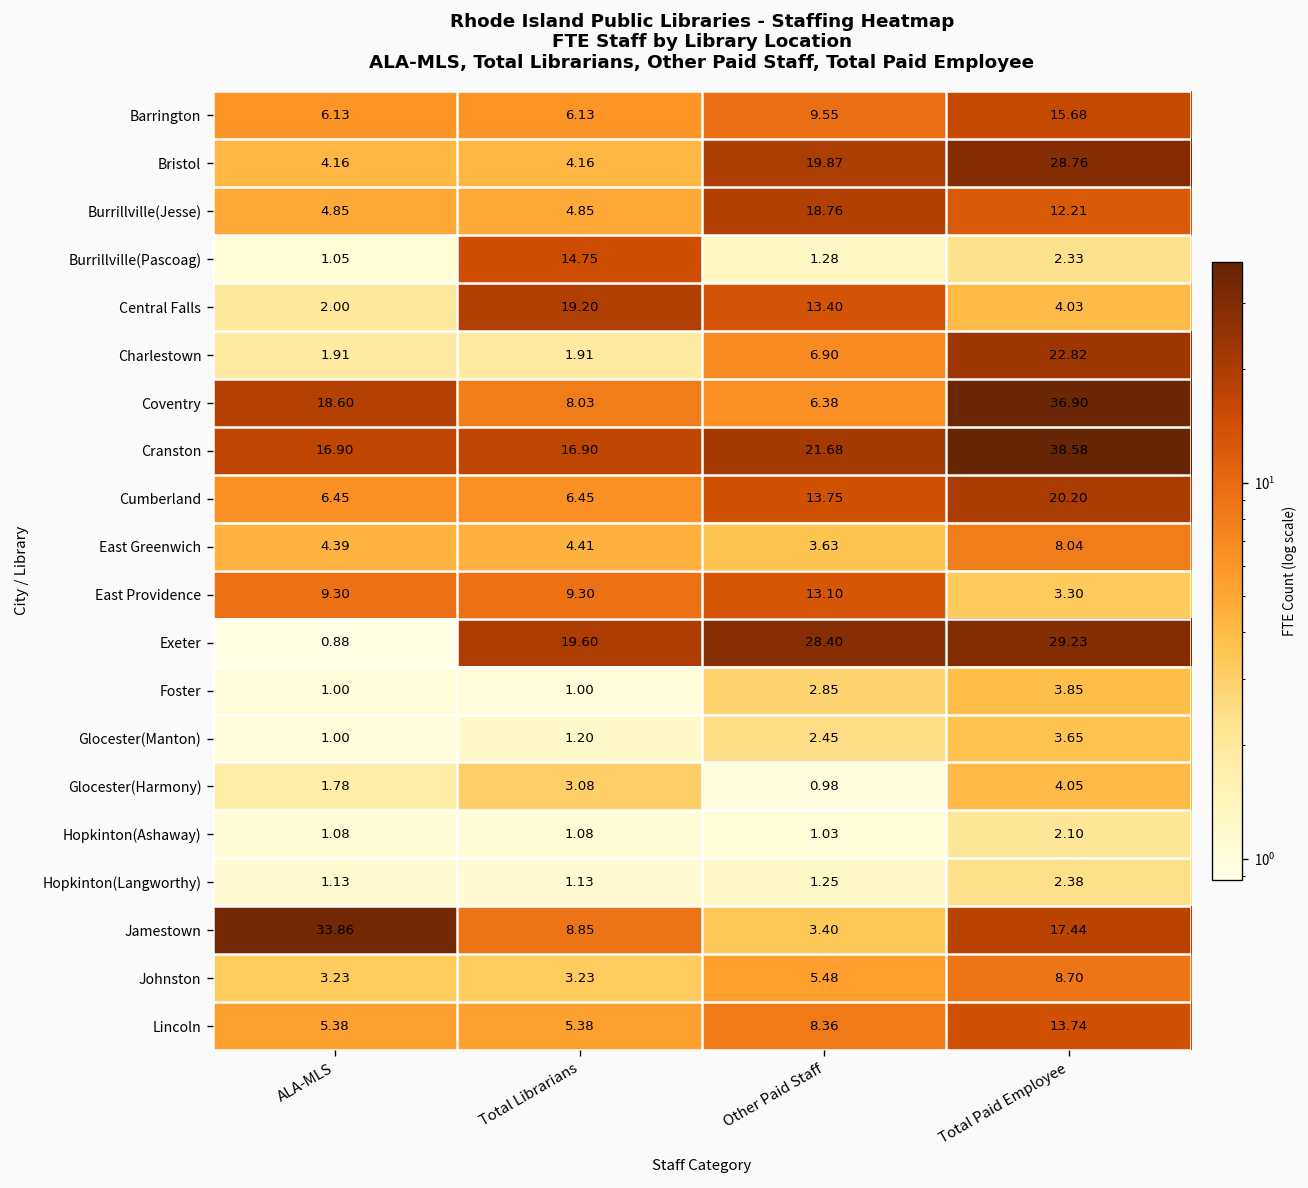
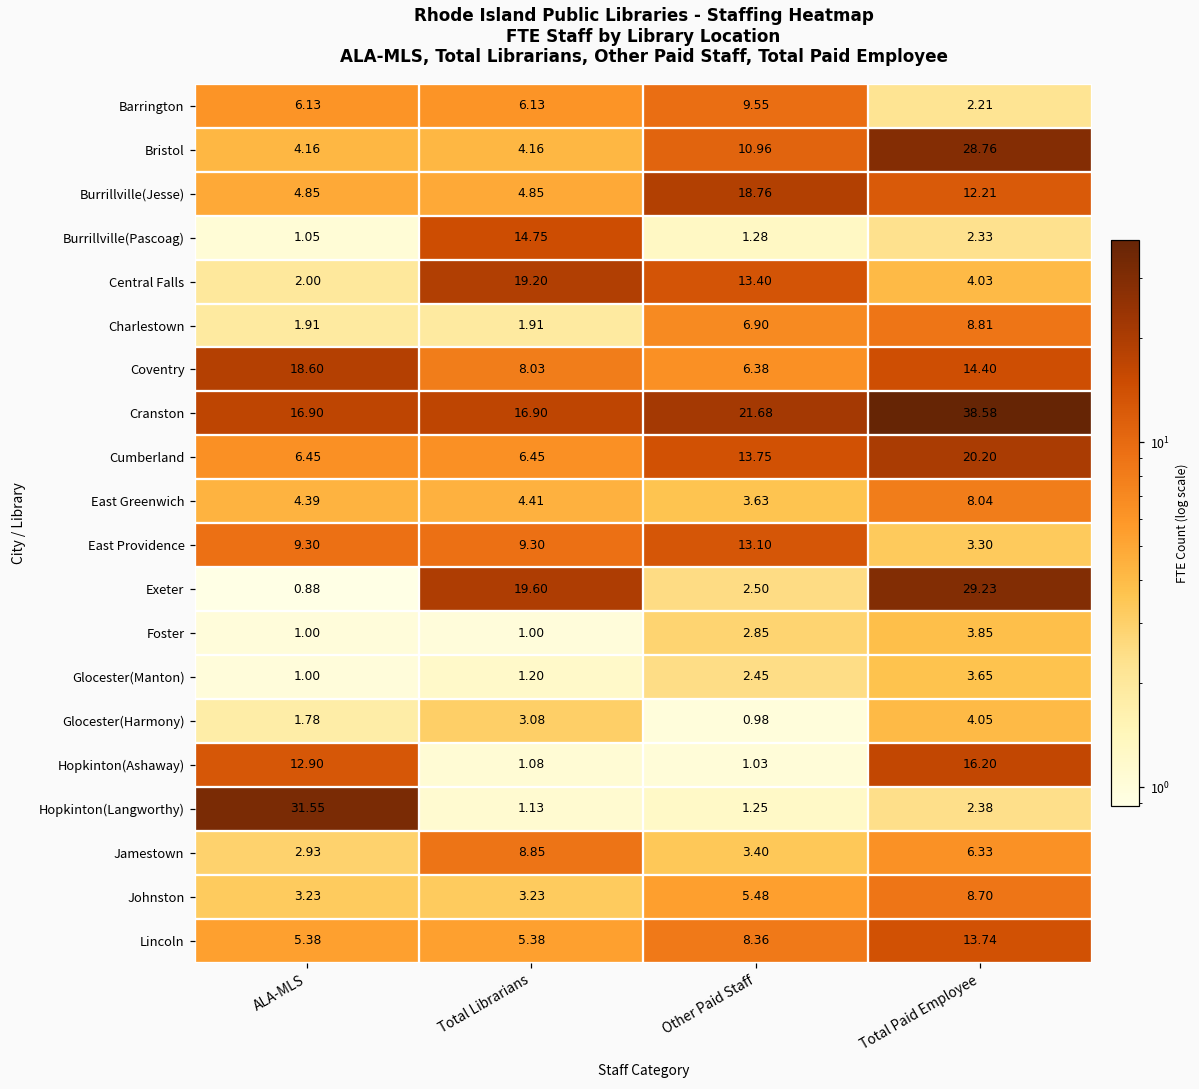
  {
    "Barrington": {
      "ALA-MLS": 6.13,
      "Total Librarians": 6.13,
      "Other Paid Staff": 9.55,
-     "Total Paid Employee": 15.68
+     "Total Paid Employee": 2.21
    },
    "Bristol": {
      "ALA-MLS": 4.16,
      "Total Librarians": 4.16,
-     "Other Paid Staff": 19.87,
+     "Other Paid Staff": 10.96,
      "Total Paid Employee": 28.76
    },
    "Burrillville(Jesse)": {
      "ALA-MLS": 4.85,
      "Total Librarians": 4.85,
      "Other Paid Staff": 18.76,
      "Total Paid Employee": 12.21
    },
    "Burrillville(Pascoag)": {
      "ALA-MLS": 1.05,
      "Total Librarians": 14.75,
      "Other Paid Staff": 1.28,
      "Total Paid Employee": 2.33
    },
    "Central Falls": {
      "ALA-MLS": 2.00,
      "Total Librarians": 19.20,
      "Other Paid Staff": 13.40,
      "Total Paid Employee": 4.03
    },
    "Charlestown": {
      "ALA-MLS": 1.91,
      "Total Librarians": 1.91,
      "Other Paid Staff": 6.90,
-     "Total Paid Employee": 22.82
+     "Total Paid Employee": 8.81
    },
    "Coventry": {
      "ALA-MLS": 18.60,
      "Total Librarians": 8.03,
      "Other Paid Staff": 6.38,
-     "Total Paid Employee": 36.90
+     "Total Paid Employee": 14.40
    },
    "Cranston": {
      "ALA-MLS": 16.90,
      "Total Librarians": 16.90,
      "Other Paid Staff": 21.68,
      "Total Paid Employee": 38.58
    },
    "Cumberland": {
      "ALA-MLS": 6.45,
      "Total Librarians": 6.45,
      "Other Paid Staff": 13.75,
      "Total Paid Employee": 20.20
    },
    "East Greenwich": {
      "ALA-MLS": 4.39,
      "Total Librarians": 4.41,
      "Other Paid Staff": 3.63,
      "Total Paid Employee": 8.04
    },
    "East Providence": {
      "ALA-MLS": 9.30,
      "Total Librarians": 9.30,
      "Other Paid Staff": 13.10,
      "Total Paid Employee": 3.30
    },
    "Exeter": {
      "ALA-MLS": 0.88,
      "Total Librarians": 19.60,
-     "Other Paid Staff": 28.40,
+     "Other Paid Staff": 2.50,
      "Total Paid Employee": 29.23
    },
    "Foster": {
      "ALA-MLS": 1.00,
      "Total Librarians": 1.00,
      "Other Paid Staff": 2.85,
      "Total Paid Employee": 3.85
    },
    "Glocester(Manton)": {
      "ALA-MLS": 1.00,
      "Total Librarians": 1.20,
      "Other Paid Staff": 2.45,
      "Total Paid Employee": 3.65
    },
    "Glocester(Harmony)": {
      "ALA-MLS": 1.78,
      "Total Librarians": 3.08,
      "Other Paid Staff": 0.98,
      "Total Paid Employee": 4.05
    },
    "Hopkinton(Ashaway)": {
-     "ALA-MLS": 1.08,
+     "ALA-MLS": 12.90,
      "Total Librarians": 1.08,
      "Other Paid Staff": 1.03,
-     "Total Paid Employee": 2.10
+     "Total Paid Employee": 16.20
    },
    "Hopkinton(Langworthy)": {
-     "ALA-MLS": 1.13,
+     "ALA-MLS": 31.55,
      "Total Librarians": 1.13,
      "Other Paid Staff": 1.25,
      "Total Paid Employee": 2.38
    },
    "Jamestown": {
-     "ALA-MLS": 33.86,
+     "ALA-MLS": 2.93,
      "Total Librarians": 8.85,
      "Other Paid Staff": 3.40,
-     "Total Paid Employee": 17.44
+     "Total Paid Employee": 6.33
    },
    "Johnston": {
      "ALA-MLS": 3.23,
      "Total Librarians": 3.23,
      "Other Paid Staff": 5.48,
      "Total Paid Employee": 8.70
    },
    "Lincoln": {
      "ALA-MLS": 5.38,
      "Total Librarians": 5.38,
      "Other Paid Staff": 8.36,
      "Total Paid Employee": 13.74
    }
  }
